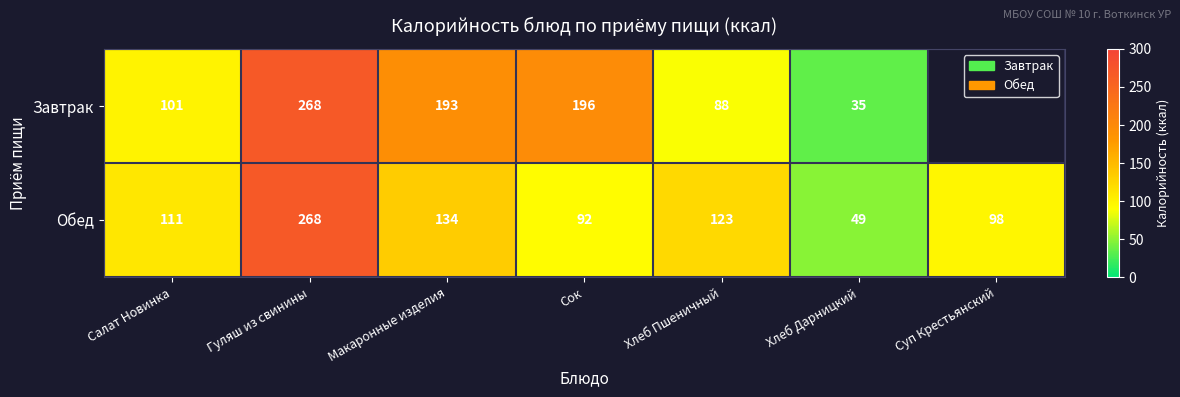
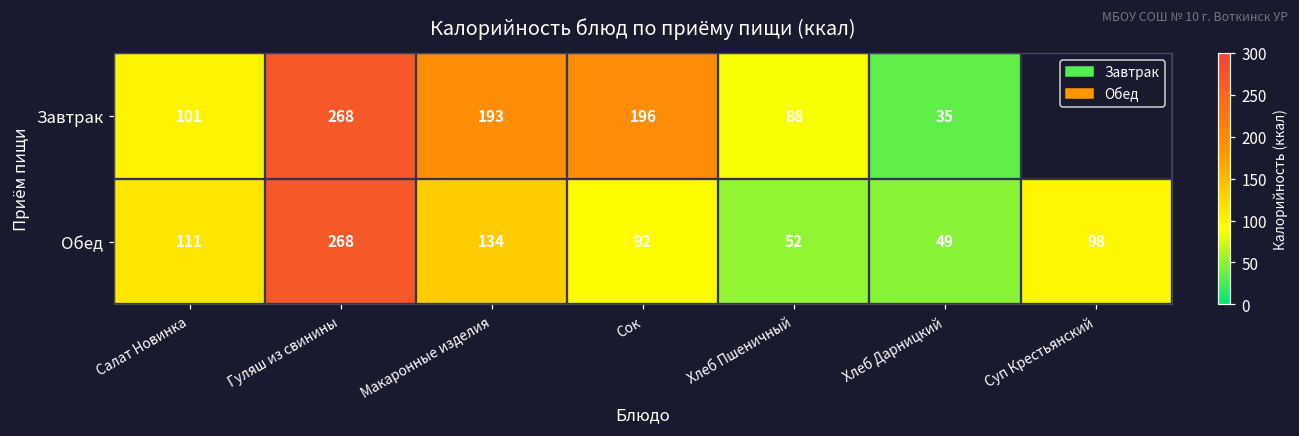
  {
    "Завтрак": {
      "Салат Новинка": 101,
      "Гуляш из свинины": 268,
      "Макаронные изделия": 193,
      "Сок": 196,
      "Хлеб Пшеничный": 88,
      "Хлеб Дарницкий": 35
    },
    "Обед": {
      "Салат Новинка": 111,
      "Гуляш из свинины": 268,
      "Макаронные изделия": 134,
      "Сок": 92,
-     "Хлеб Пшеничный": 123,
+     "Хлеб Пшеничный": 52,
      "Хлеб Дарницкий": 49,
      "Суп Крестьянский": 98
    }
  }
